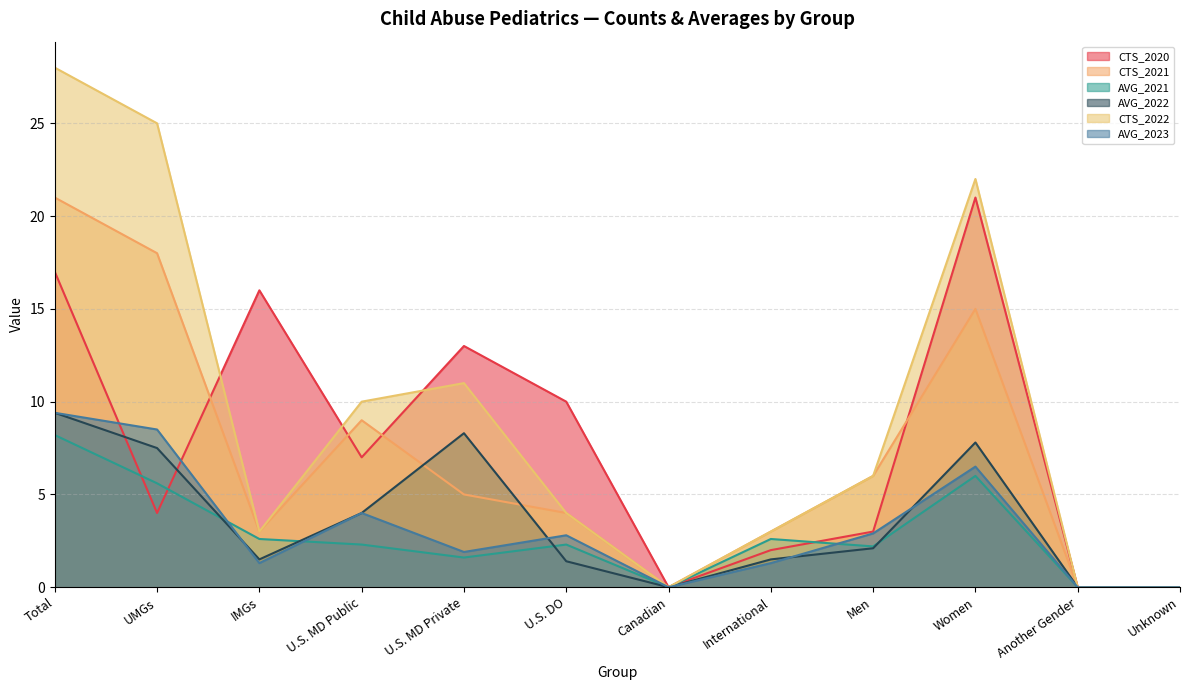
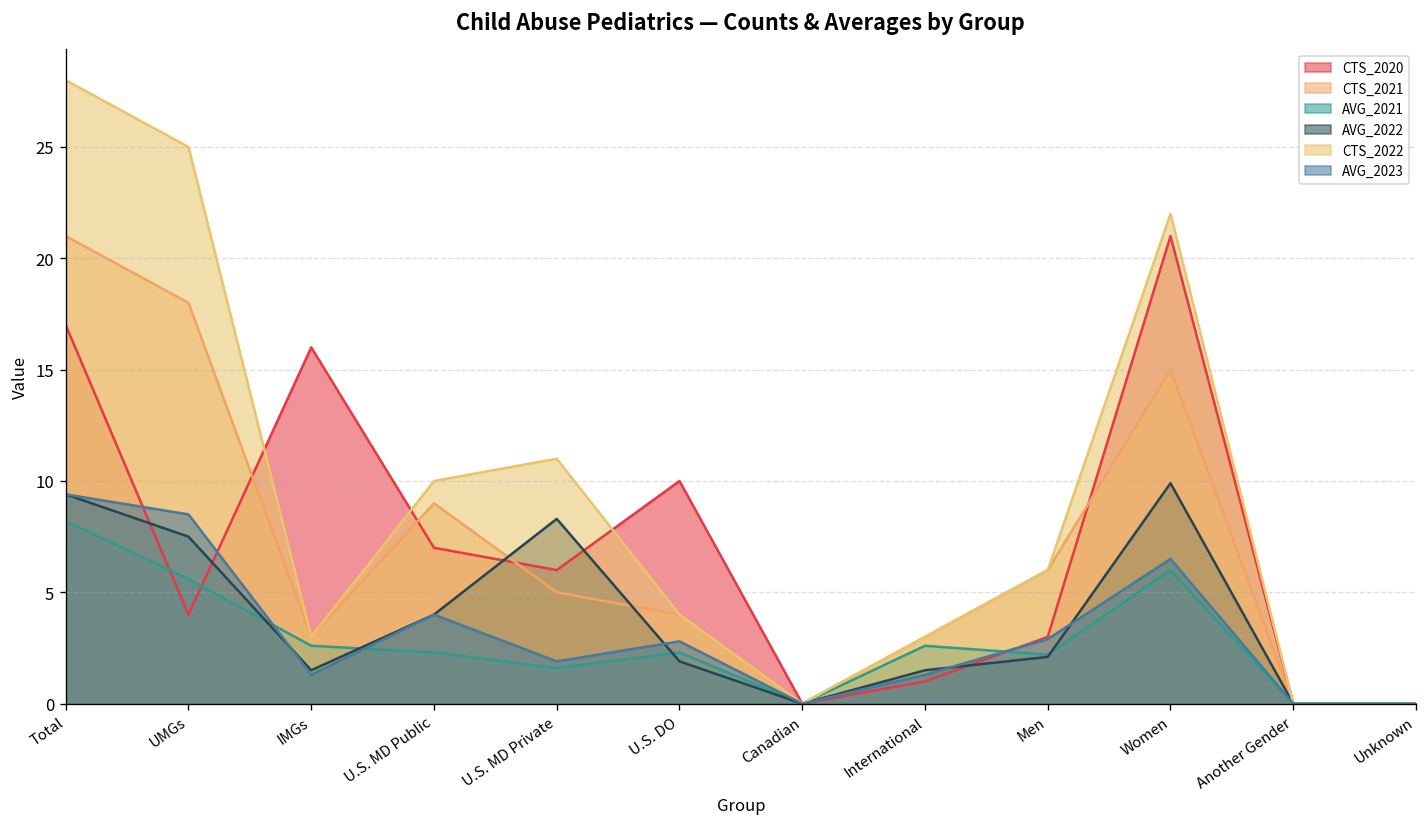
  {
    "CTS_2020": {
      "Total": 17,
      "UMGs": 4,
      "IMGs": 16,
      "U.S. MD Public": 7,
-     "U.S. MD Private": 13,
+     "U.S. MD Private": 6,
      "U.S. DO": 10,
-     "International": 2,
+     "International": 1,
      "Women": 21
    },
    "AVG_2022": {
      "UMGs": 7.5,
      "IMGs": 1.5,
      "U.S. MD Private": 8.3,
-     "U.S. DO": 1.4,
+     "U.S. DO": 1.9,
      "International": 1.5,
-     "Women": 7.8
+     "Women": 9.9
    }
  }
